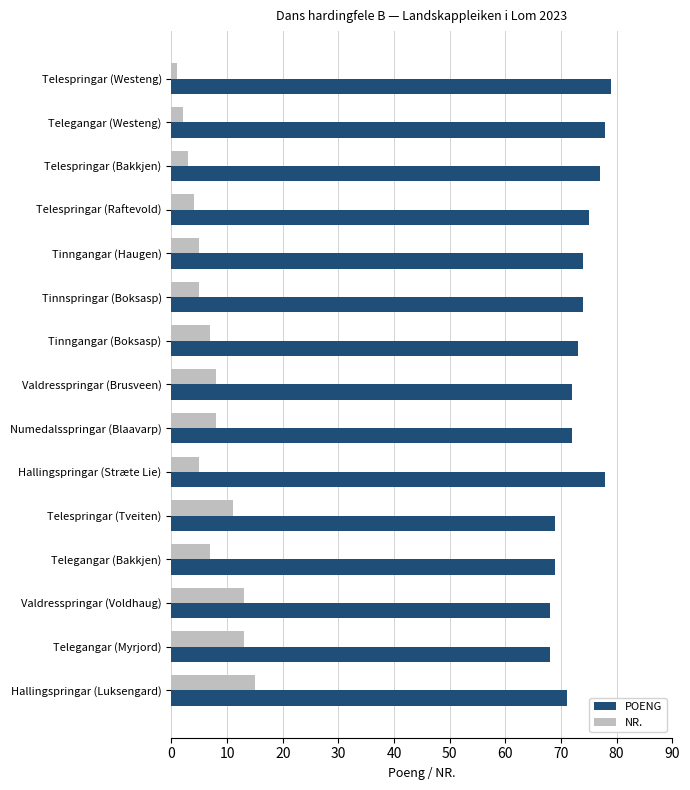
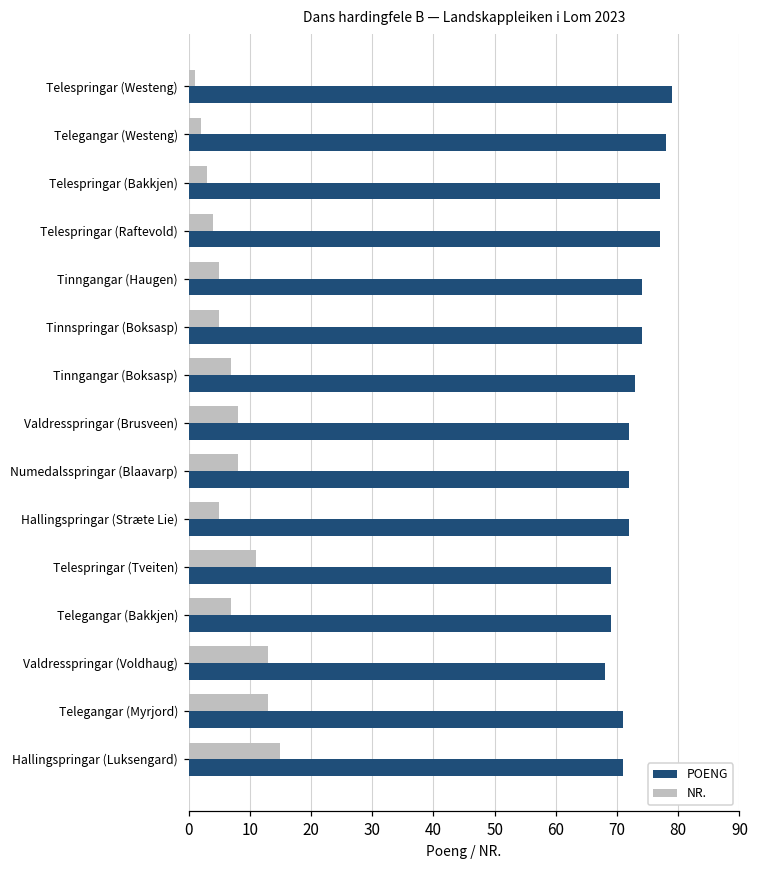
  {
    "POENG": {
      "Telespringar (Westeng)": 79,
      "Telegangar (Westeng)": 78,
      "Telespringar (Bakkjen)": 77,
-     "Telespringar (Raftevold)": 75,
+     "Telespringar (Raftevold)": 77,
      "Tinngangar (Haugen)": 74,
      "Tinnspringar (Boksasp)": 74,
      "Tinngangar (Boksasp)": 73,
      "Valdresspringar (Brusveen)": 72,
      "Numedalsspringar (Blaavarp)": 72,
-     "Hallingspringar (Stræte Lie)": 78,
+     "Hallingspringar (Stræte Lie)": 72,
      "Telespringar (Tveiten)": 69,
      "Telegangar (Bakkjen)": 69,
      "Valdresspringar (Voldhaug)": 68,
-     "Telegangar (Myrjord)": 68,
+     "Telegangar (Myrjord)": 71,
      "Hallingspringar (Luksengard)": 71
    },
    "NR.": {
      "Telespringar (Westeng)": 1,
      "Telegangar (Westeng)": 2,
      "Telespringar (Bakkjen)": 3,
      "Telespringar (Raftevold)": 4,
      "Tinngangar (Haugen)": 5,
      "Tinnspringar (Boksasp)": 5,
      "Tinngangar (Boksasp)": 7,
      "Valdresspringar (Brusveen)": 8,
      "Numedalsspringar (Blaavarp)": 8,
      "Hallingspringar (Stræte Lie)": 5,
      "Telespringar (Tveiten)": 11,
      "Telegangar (Bakkjen)": 7,
      "Valdresspringar (Voldhaug)": 13,
      "Telegangar (Myrjord)": 13,
      "Hallingspringar (Luksengard)": 15
    }
  }
